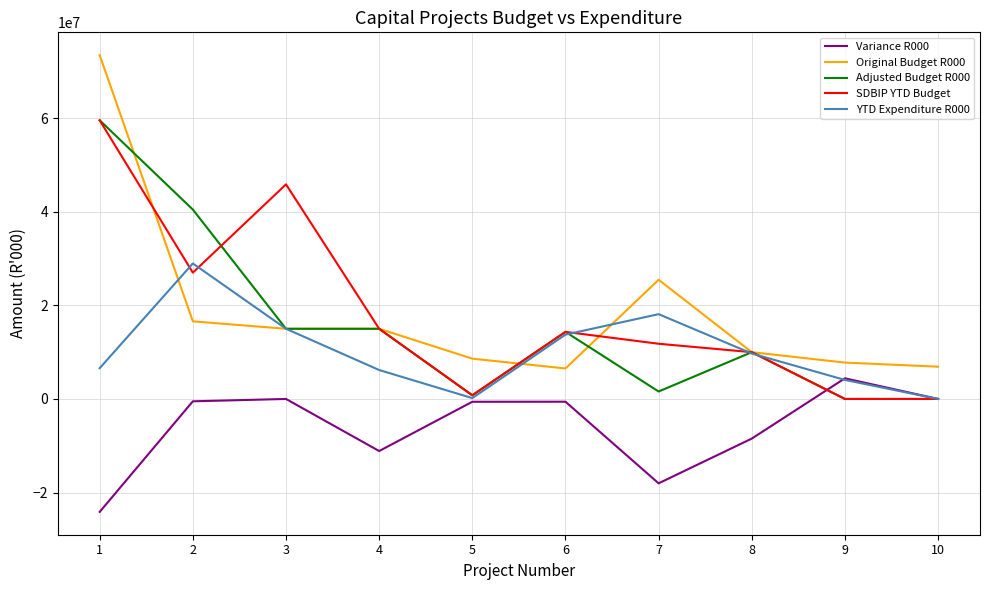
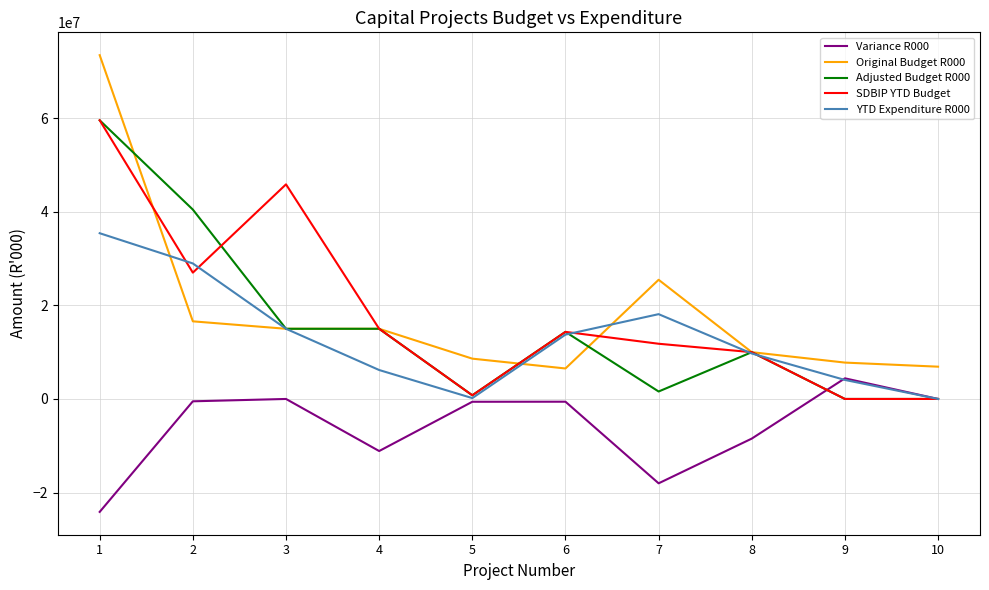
  {
    "Variance R000": {
      "1": -24000000,
      "2": -1000000,
      "3": 0,
      "4": -11000000,
      "5": -1000000,
      "6": -1000000,
      "7": -18000000,
      "8": -8000000
    },
    "Original Budget R000": {
      "1": 73000000,
      "2": 17000000,
      "5": 9000000,
      "6": 7000000,
      "7": 25000000,
      "9": 8000000,
      "10": 7000000
    },
    "Adjusted Budget R000": {
      "2": 40000000,
      "7": 2000000
    },
    "SDBIP YTD Budget": {
      "2": 27000000,
      "3": 46000000,
      "7": 12000000
    },
    "YTD Expenditure R000": {
-     "1": 7000000,
+     "1": 35000000,
      "2": 29000000,
      "4": 6000000,
      "5": 0,
      "6": 14000000,
      "7": 18000000
    }
  }
